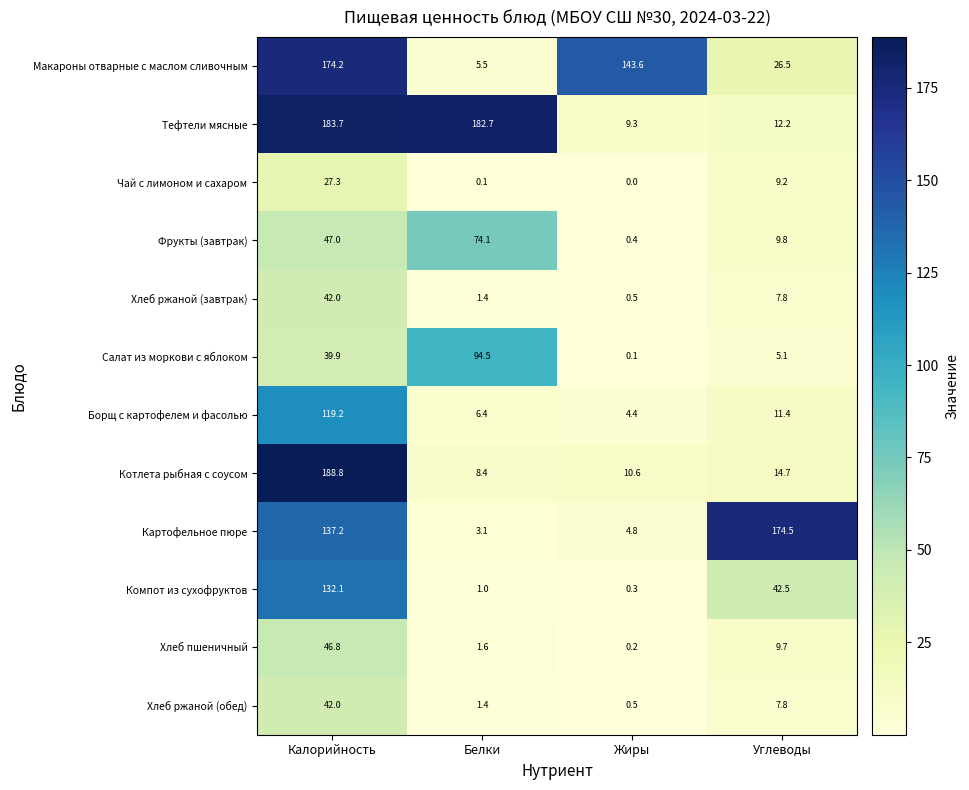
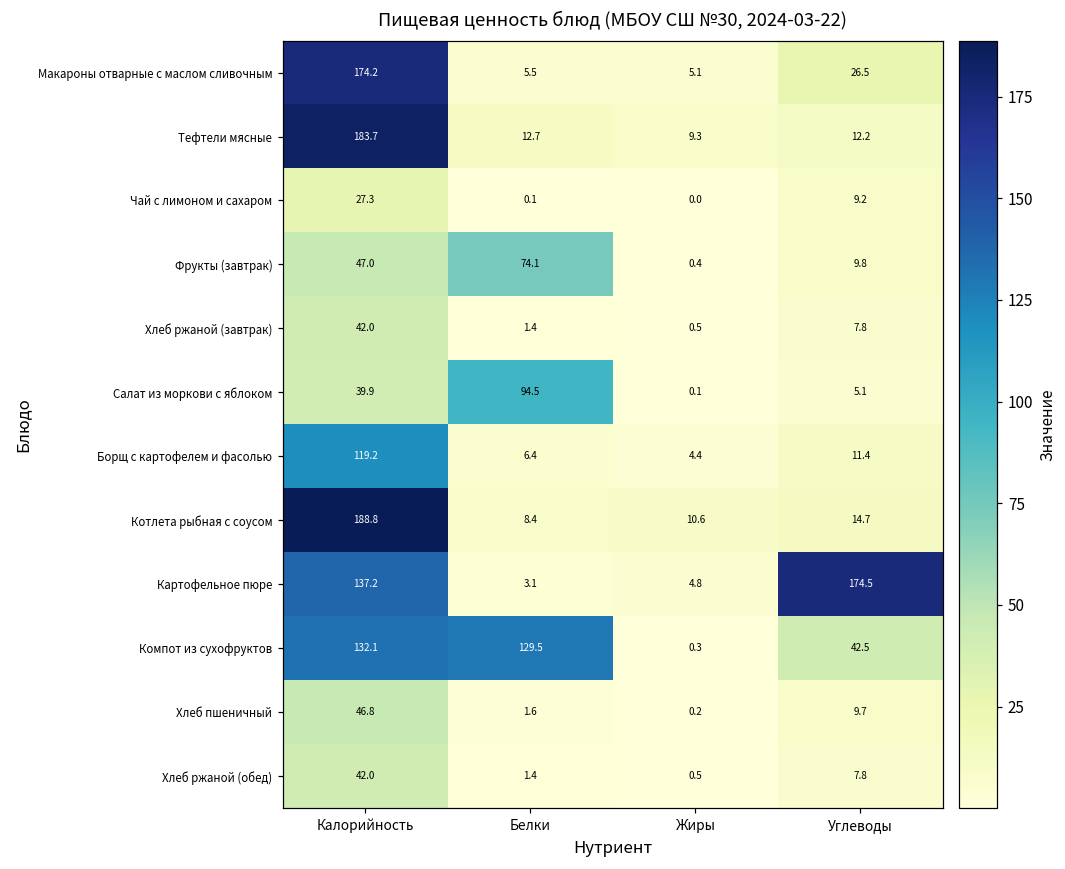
  {
    "Макароны отварные с маслом сливочным": {
      "Калорийность": 174.2,
      "Белки": 5.5,
-     "Жиры": 143.6,
+     "Жиры": 5.1,
      "Углеводы": 26.5
    },
    "Тефтели мясные": {
      "Калорийность": 183.7,
-     "Белки": 182.7,
+     "Белки": 12.7,
      "Жиры": 9.3,
      "Углеводы": 12.2
    },
    "Чай с лимоном и сахаром": {
      "Калорийность": 27.3,
      "Белки": 0.1,
      "Жиры": 0.0,
      "Углеводы": 9.2
    },
    "Фрукты (завтрак)": {
      "Калорийность": 47.0,
      "Белки": 74.1,
      "Жиры": 0.4,
      "Углеводы": 9.8
    },
    "Хлеб ржаной (завтрак)": {
      "Калорийность": 42.0,
      "Белки": 1.4,
      "Жиры": 0.5,
      "Углеводы": 7.8
    },
    "Салат из моркови с яблоком": {
      "Калорийность": 39.9,
      "Белки": 94.5,
      "Жиры": 0.1,
      "Углеводы": 5.1
    },
    "Борщ с картофелем и фасолью": {
      "Калорийность": 119.2,
      "Белки": 6.4,
      "Жиры": 4.4,
      "Углеводы": 11.4
    },
    "Котлета рыбная с соусом": {
      "Калорийность": 188.8,
      "Белки": 8.4,
      "Жиры": 10.6,
      "Углеводы": 14.7
    },
    "Картофельное пюре": {
      "Калорийность": 137.2,
      "Белки": 3.1,
      "Жиры": 4.8,
      "Углеводы": 174.5
    },
    "Компот из сухофруктов": {
      "Калорийность": 132.1,
-     "Белки": 1.0,
+     "Белки": 129.5,
      "Жиры": 0.3,
      "Углеводы": 42.5
    },
    "Хлеб пшеничный": {
      "Калорийность": 46.8,
      "Белки": 1.6,
      "Жиры": 0.2,
      "Углеводы": 9.7
    },
    "Хлеб ржаной (обед)": {
      "Калорийность": 42.0,
      "Белки": 1.4,
      "Жиры": 0.5,
      "Углеводы": 7.8
    }
  }
